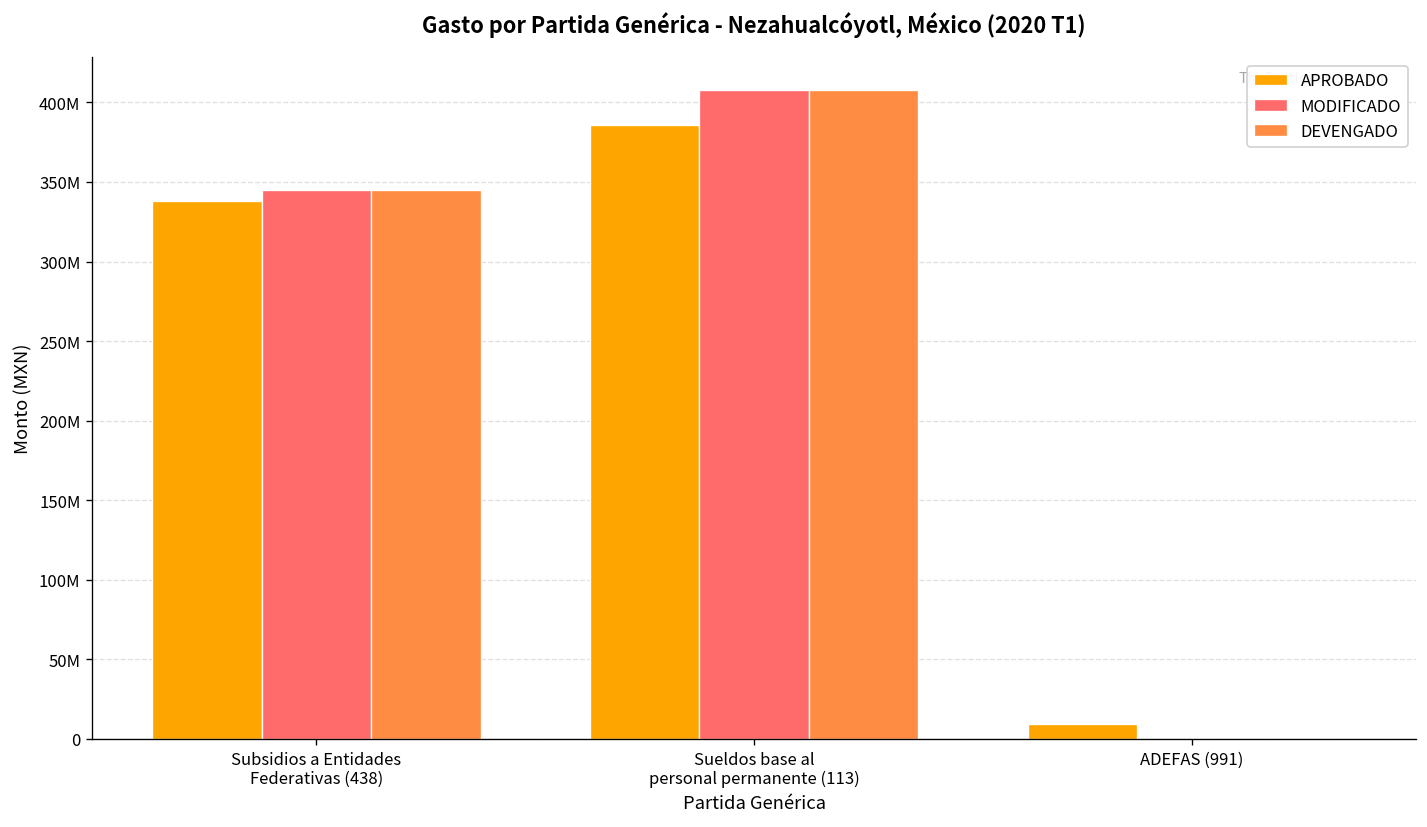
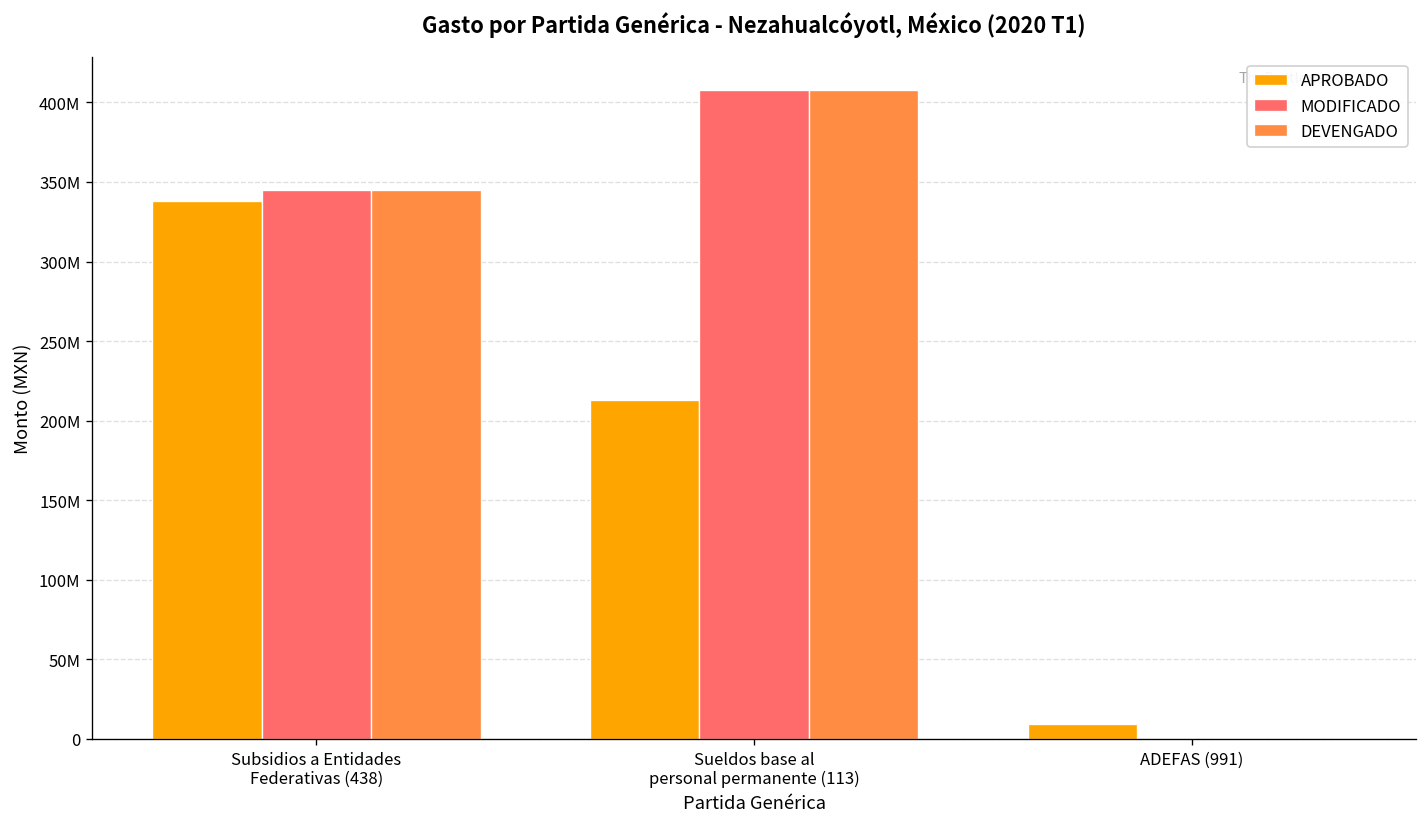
  {
    "APROBADO": {
      "Subsidios a Entidades Federativas (438)": 338000000,
-     "Sueldos base al personal permanente (113)": 386000000,
+     "Sueldos base al personal permanente (113)": 213000000,
      "ADEFAS (991)": 10000000
    }
  }
